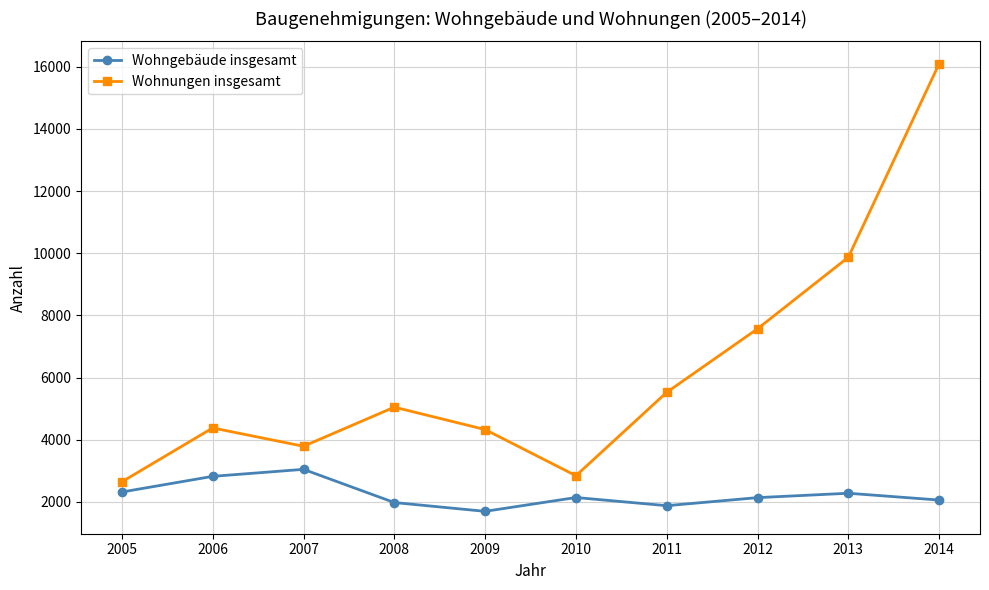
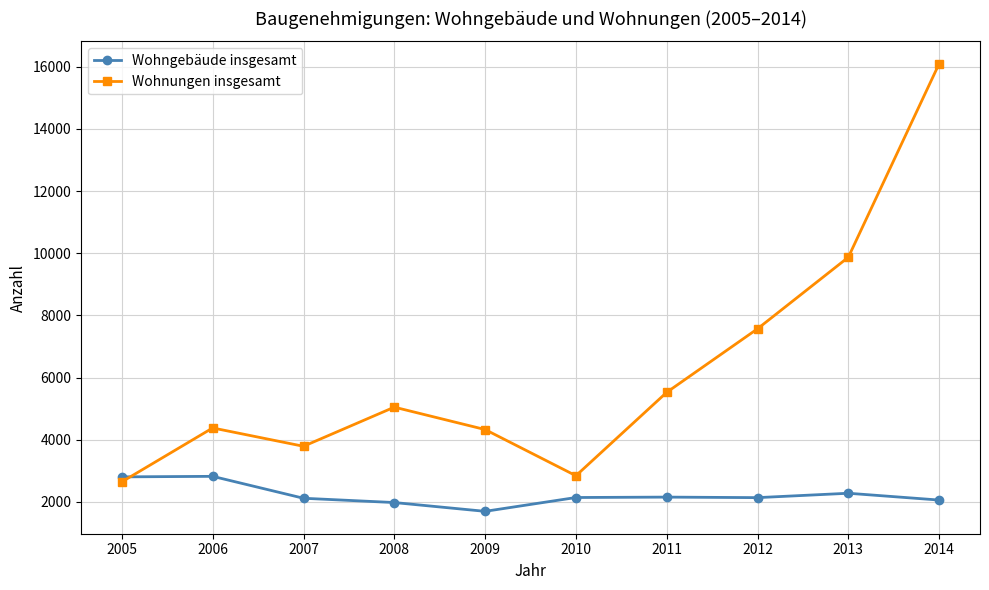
  {
    "Wohngebäude insgesamt": {
-     "2005": 2300,
+     "2005": 2800,
      "2006": 2800,
-     "2007": 3000,
+     "2007": 2100,
      "2008": 2000,
      "2009": 1700,
      "2010": 2100,
-     "2011": 1900,
+     "2011": 2200,
      "2012": 2100,
      "2013": 2300,
      "2014": 2100
    },
    "Wohnungen insgesamt": {
      "2005": 2600,
      "2006": 4400,
      "2007": 3800,
      "2008": 5100,
      "2009": 4300,
      "2010": 2800,
      "2011": 5500,
      "2012": 7600,
      "2013": 9900,
      "2014": 16100
    }
  }
